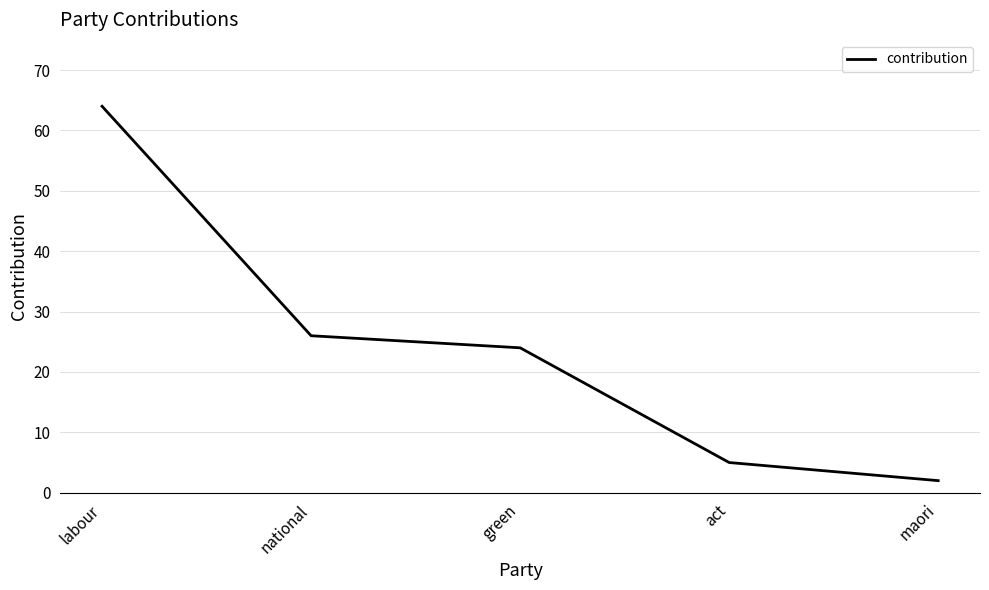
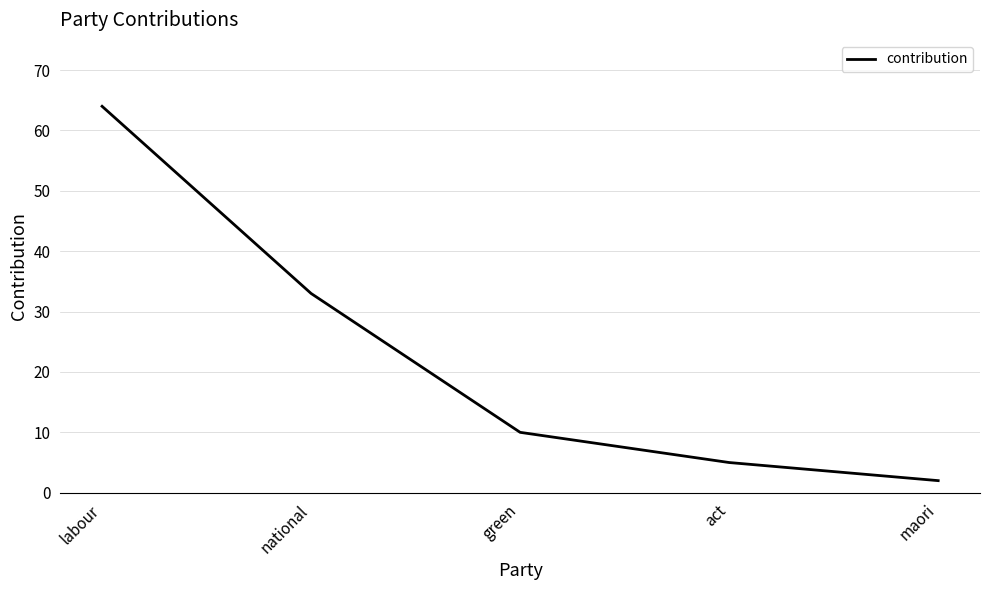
  {
    "labour": 64,
-   "national": 26,
-   "green": 24,
+   "national": 33,
+   "green": 10,
    "act": 5,
    "maori": 2
  }
